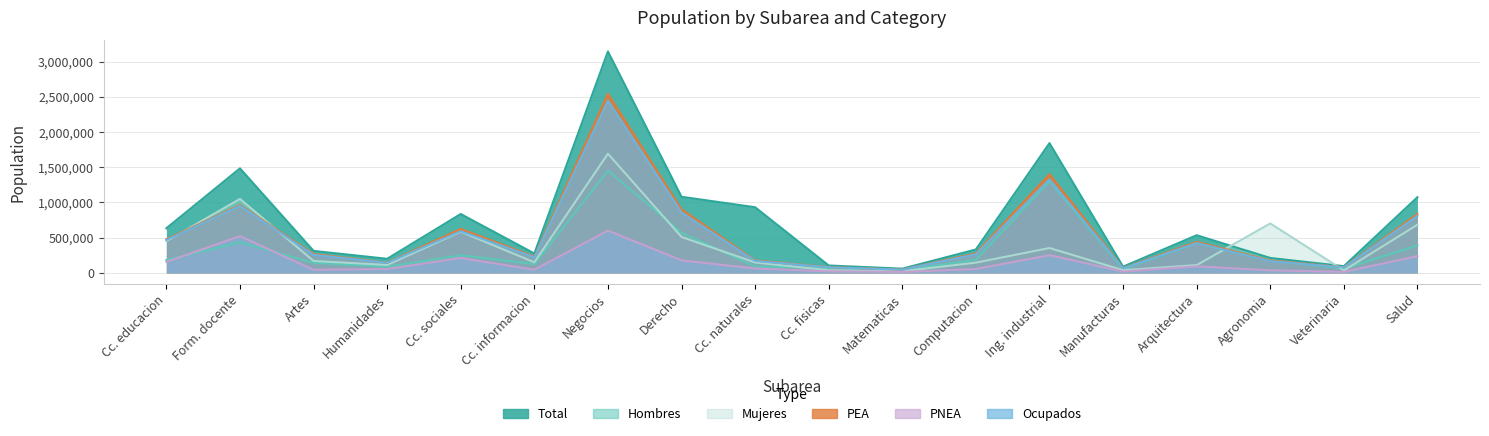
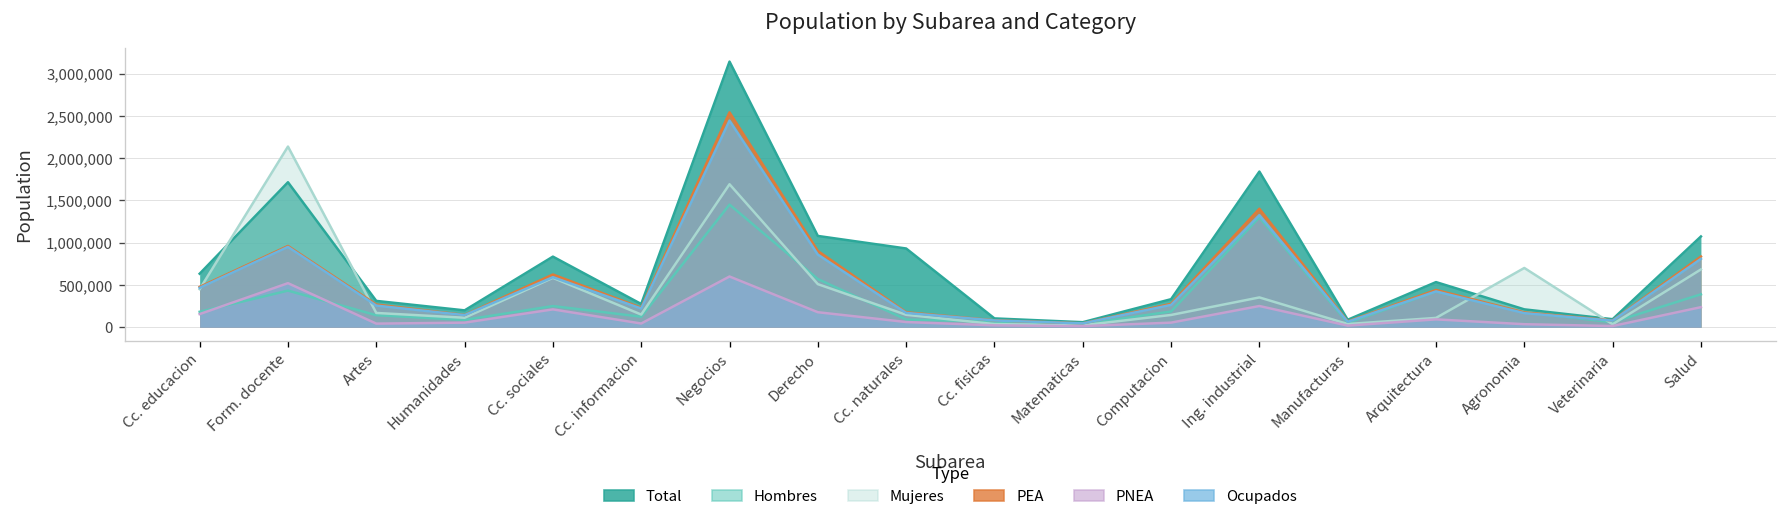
  {
    "Total": {
      "Cc. educacion": "600,000",
-     "Form. docente": "1,500,000",
+     "Form. docente": "1,700,000",
      "Artes": "300,000",
      "Humanidades": "200,000",
      "Cc. sociales": "800,000",
      "Cc. informacion": "300,000",
      "Negocios": "3,100,000",
      "Derecho": "1,100,000",
      "Cc. naturales": "900,000",
      "Computacion": "300,000",
      "Ing. industrial": "1,800,000",
      "Arquitectura": "500,000",
      "Salud": "1,100,000"
    },
    "Mujeres": {
-     "Form. docente": "1,000,000",
+     "Form. docente": "2,100,000",
      "Negocios": "1,700,000",
      "Derecho": "500,000",
      "Computacion": "100,000",
      "Ing. industrial": "400,000",
      "Agronomia": "700,000",
      "Salud": "700,000"
    },
    "PEA": {
      "Negocios": "2,500,000",
      "Derecho": "900,000",
      "Ing. industrial": "1,400,000"
    },
    "PNEA": {
      "Form. docente": "500,000",
      "Artes": "0",
      "Cc. sociales": "200,000",
      "Cc. informacion": "0",
      "Negocios": "600,000",
      "Derecho": "200,000",
      "Computacion": "100,000",
      "Ing. industrial": "300,000",
      "Agronomia": "0",
      "Salud": "200,000"
    }
  }
